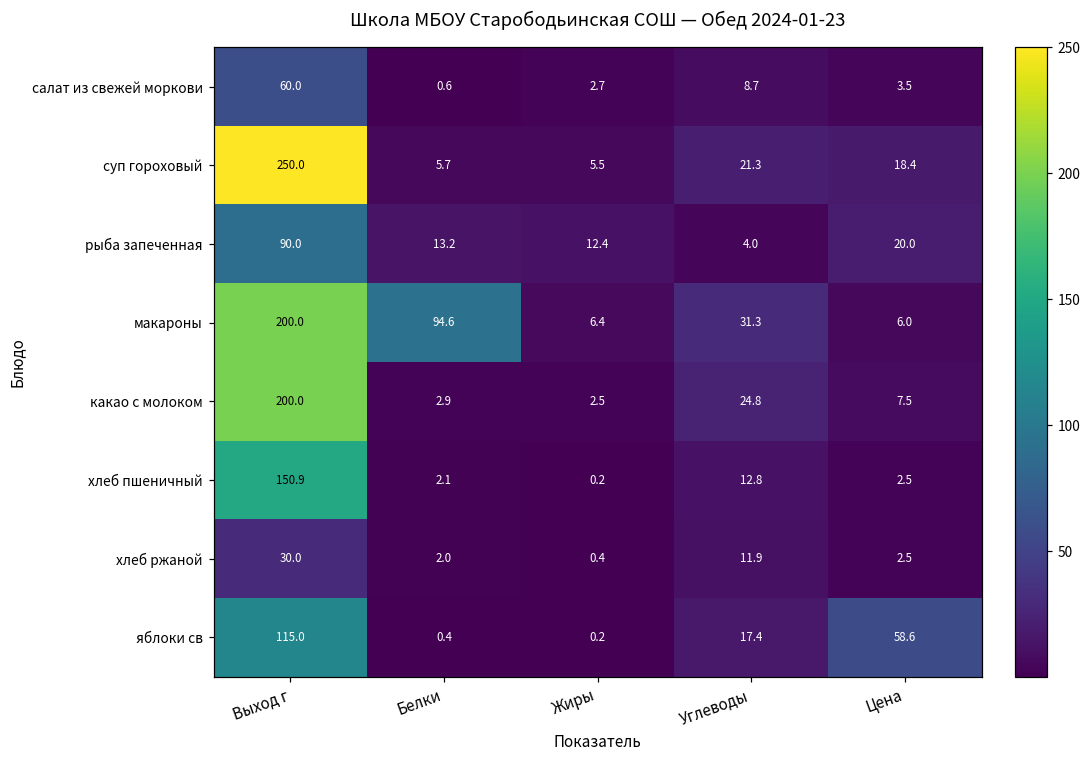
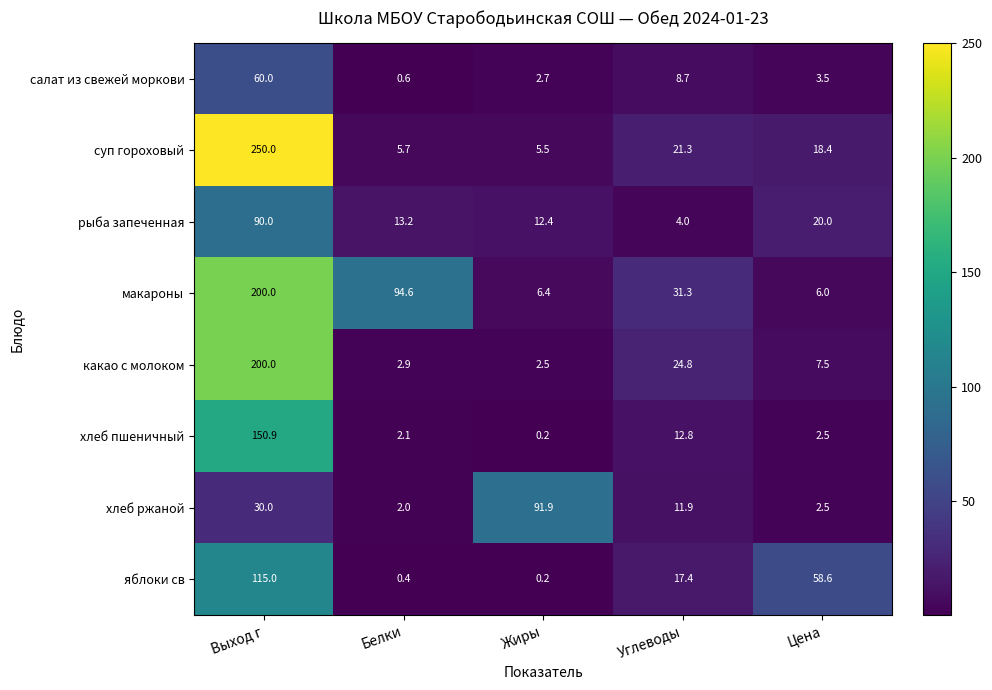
  {
    "салат из свежей моркови": {
      "Выход г": 60.0,
      "Белки": 0.6,
      "Жиры": 2.7,
      "Углеводы": 8.7,
      "Цена": 3.5
    },
    "суп гороховый": {
      "Выход г": 250.0,
      "Белки": 5.7,
      "Жиры": 5.5,
      "Углеводы": 21.3,
      "Цена": 18.4
    },
    "рыба запеченная": {
      "Выход г": 90.0,
      "Белки": 13.2,
      "Жиры": 12.4,
      "Углеводы": 4.0,
      "Цена": 20.0
    },
    "макароны": {
      "Выход г": 200.0,
      "Белки": 94.6,
      "Жиры": 6.4,
      "Углеводы": 31.3,
      "Цена": 6.0
    },
    "какао с молоком": {
      "Выход г": 200.0,
      "Белки": 2.9,
      "Жиры": 2.5,
      "Углеводы": 24.8,
      "Цена": 7.5
    },
    "хлеб пшеничный": {
      "Выход г": 150.9,
      "Белки": 2.1,
      "Жиры": 0.2,
      "Углеводы": 12.8,
      "Цена": 2.5
    },
    "хлеб ржаной": {
      "Выход г": 30.0,
      "Белки": 2.0,
-     "Жиры": 0.4,
+     "Жиры": 91.9,
      "Углеводы": 11.9,
      "Цена": 2.5
    },
    "яблоки св": {
      "Выход г": 115.0,
      "Белки": 0.4,
      "Жиры": 0.2,
      "Углеводы": 17.4,
      "Цена": 58.6
    }
  }
